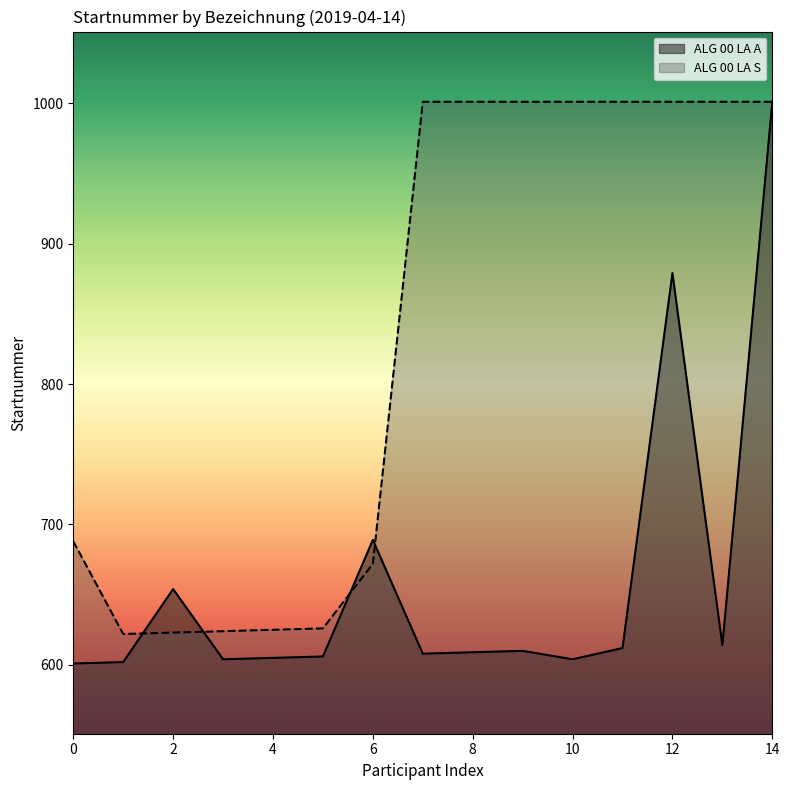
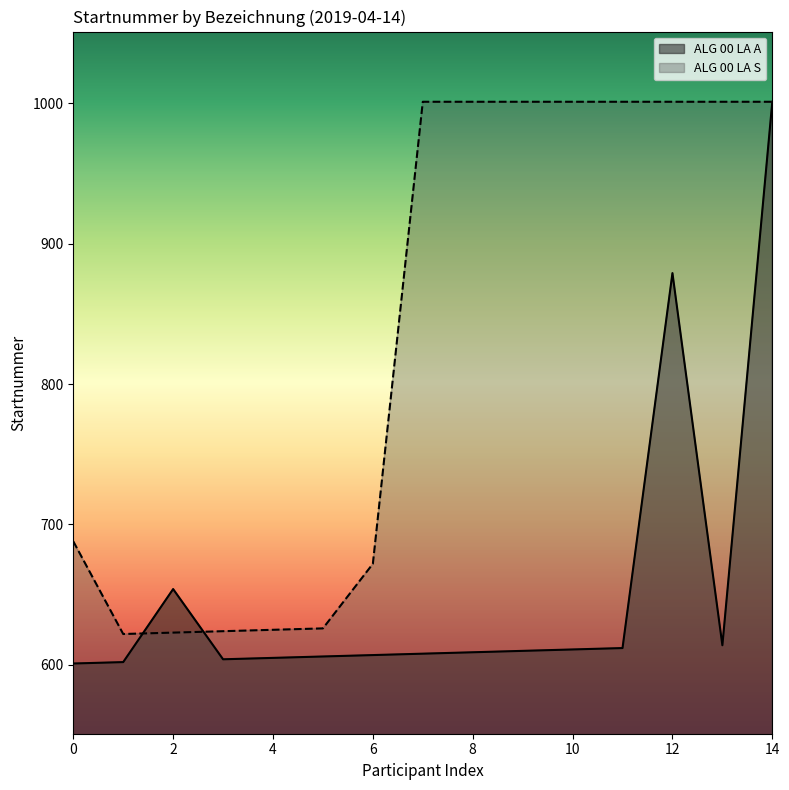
  {
    "ALG 00 LA A": {
      "0": 601,
      "2": 654,
      "4": 605,
-     "6": 689,
+     "6": 607,
      "8": 609,
-     "10": 604,
+     "10": 611,
      "12": 879
    },
    "ALG 00 LA S": {
      "0": 688,
      "2": 623,
      "4": 625,
      "6": 672,
      "8": 1001,
      "10": 1001,
      "12": 1001
    }
  }
